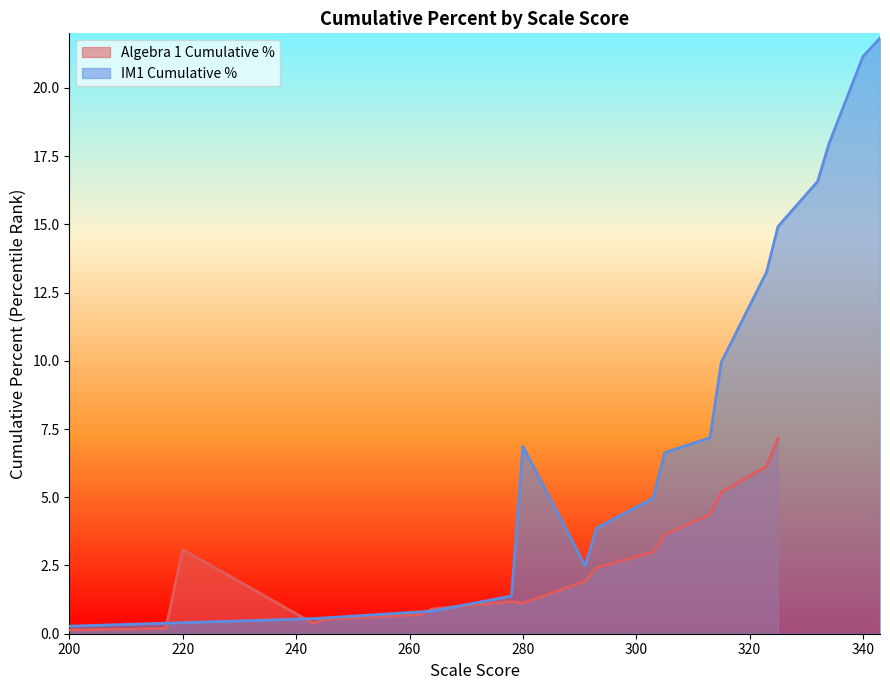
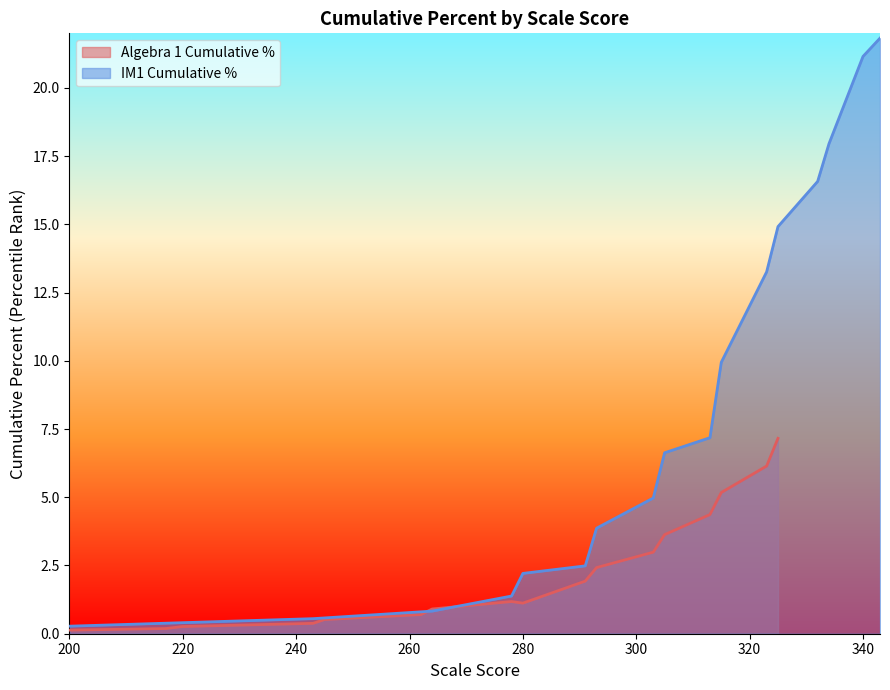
  {
    "Algebra 1 Cumulative %": {
      "200": 0.1,
-     "220": 3.1,
+     "220": 0.3,
      "280": 1.1
    },
    "IM1 Cumulative %": {
      "200": 0.3,
-     "280": 6.9,
+     "280": 2.2,
      "340": 21.2
    }
  }
